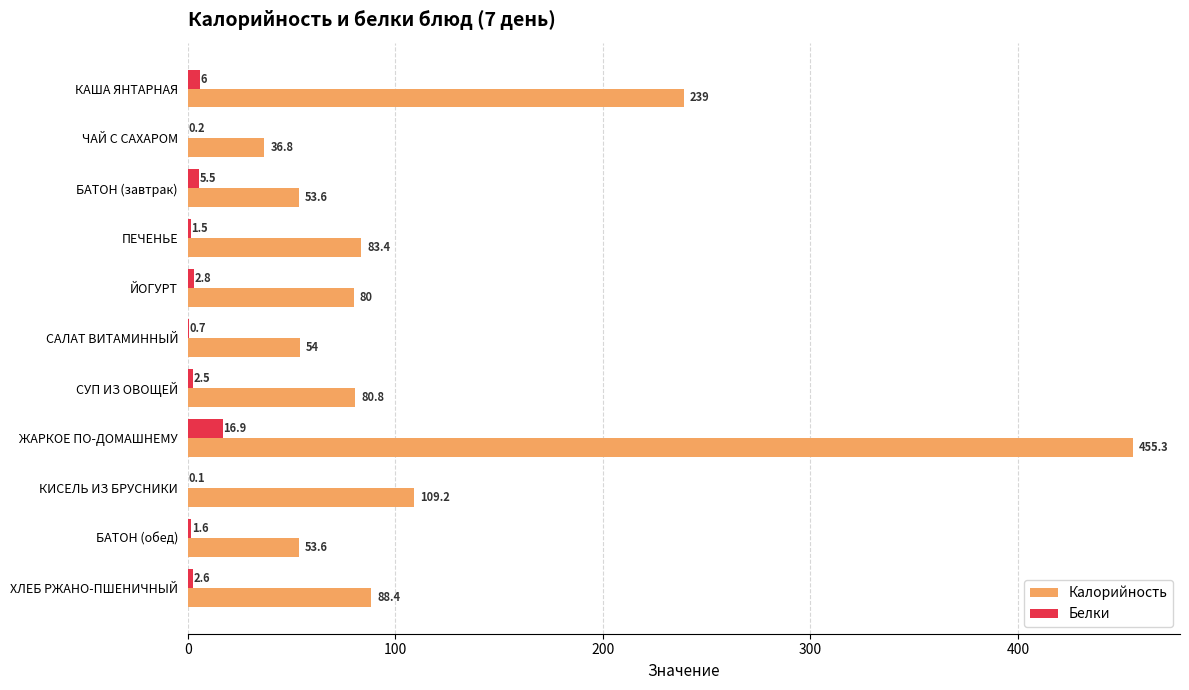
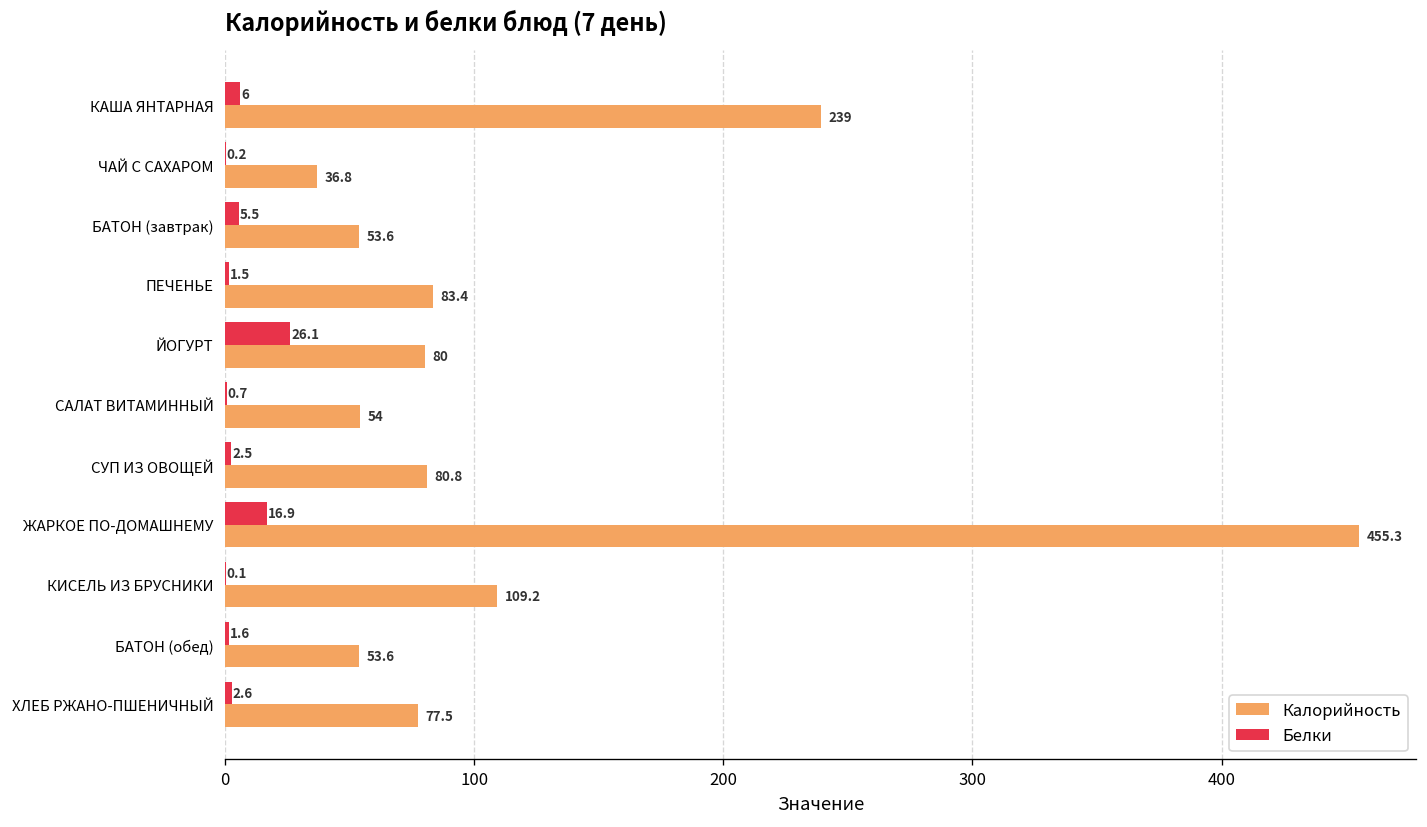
  {
    "Калорийность": {
      "КАША ЯНТАРНАЯ": 239,
      "ЧАЙ С САХАРОМ": 36.8,
      "БАТОН (завтрак)": 53.6,
      "ПЕЧЕНЬЕ": 83.4,
      "ЙОГУРТ": 80,
      "САЛАТ ВИТАМИННЫЙ": 54,
      "СУП ИЗ ОВОЩЕЙ": 80.8,
      "ЖАРКОЕ ПО-ДОМАШНЕМУ": 455.3,
      "КИСЕЛЬ ИЗ БРУСНИКИ": 109.2,
      "БАТОН (обед)": 53.6,
-     "ХЛЕБ РЖАНО-ПШЕНИЧНЫЙ": 88.4
+     "ХЛЕБ РЖАНО-ПШЕНИЧНЫЙ": 77.5
    },
    "Белки": {
      "КАША ЯНТАРНАЯ": 6,
      "ЧАЙ С САХАРОМ": 0.2,
      "БАТОН (завтрак)": 5.5,
      "ПЕЧЕНЬЕ": 1.5,
-     "ЙОГУРТ": 2.8,
+     "ЙОГУРТ": 26.1,
      "САЛАТ ВИТАМИННЫЙ": 0.7,
      "СУП ИЗ ОВОЩЕЙ": 2.5,
      "ЖАРКОЕ ПО-ДОМАШНЕМУ": 16.9,
      "КИСЕЛЬ ИЗ БРУСНИКИ": 0.1,
      "БАТОН (обед)": 1.6,
      "ХЛЕБ РЖАНО-ПШЕНИЧНЫЙ": 2.6
    }
  }
